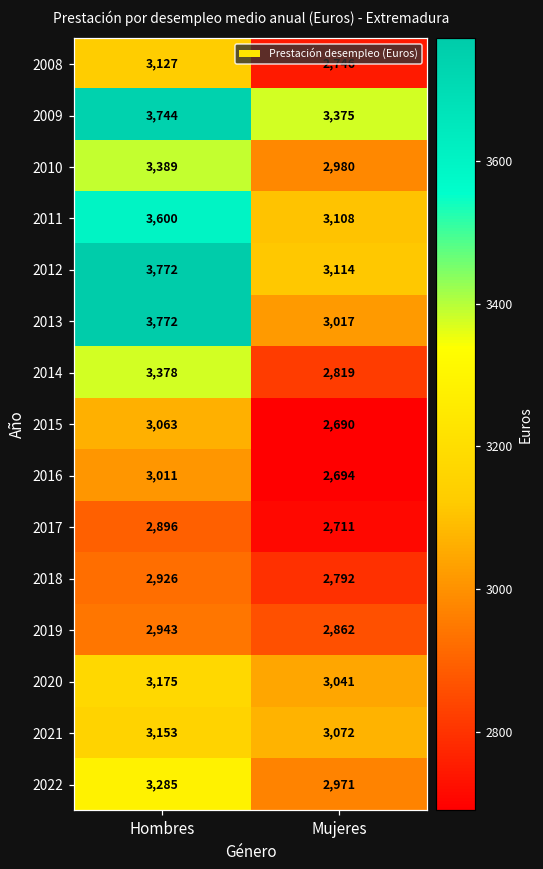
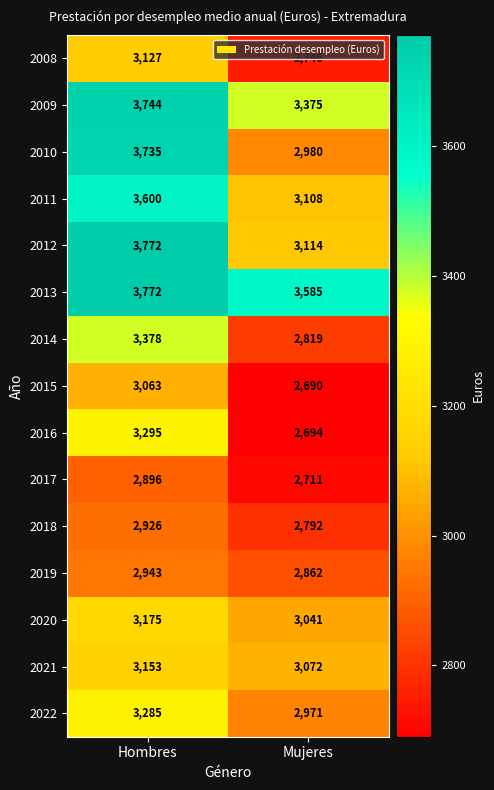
  {
    "2008": {
      "Hombres": "3,127"
    },
    "2009": {
      "Hombres": "3,744",
      "Mujeres": "3,375"
    },
    "2010": {
-     "Hombres": "3,389",
+     "Hombres": "3,735",
      "Mujeres": "2,980"
    },
    "2011": {
      "Hombres": "3,600",
      "Mujeres": "3,108"
    },
    "2012": {
      "Hombres": "3,772",
      "Mujeres": "3,114"
    },
    "2013": {
      "Hombres": "3,772",
-     "Mujeres": "3,017"
+     "Mujeres": "3,585"
    },
    "2014": {
      "Hombres": "3,378",
      "Mujeres": "2,819"
    },
    "2015": {
      "Hombres": "3,063",
      "Mujeres": "2,690"
    },
    "2016": {
-     "Hombres": "3,011",
+     "Hombres": "3,295",
      "Mujeres": "2,694"
    },
    "2017": {
      "Hombres": "2,896",
      "Mujeres": "2,711"
    },
    "2018": {
      "Hombres": "2,926",
      "Mujeres": "2,792"
    },
    "2019": {
      "Hombres": "2,943",
      "Mujeres": "2,862"
    },
    "2020": {
      "Hombres": "3,175",
      "Mujeres": "3,041"
    },
    "2021": {
      "Hombres": "3,153",
      "Mujeres": "3,072"
    },
    "2022": {
      "Hombres": "3,285",
      "Mujeres": "2,971"
    }
  }
